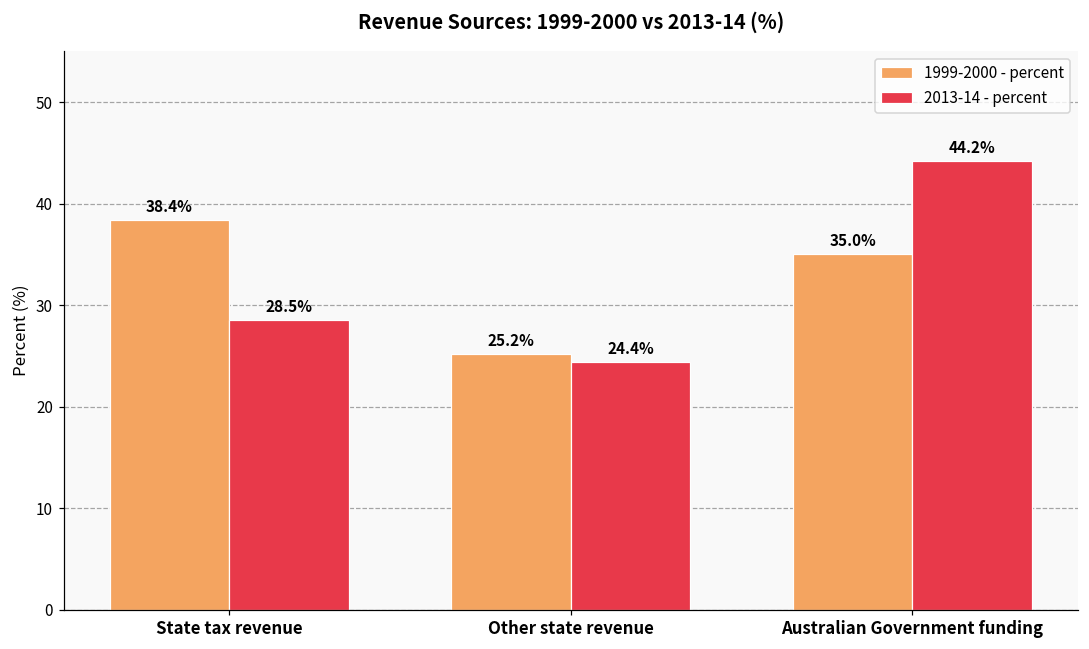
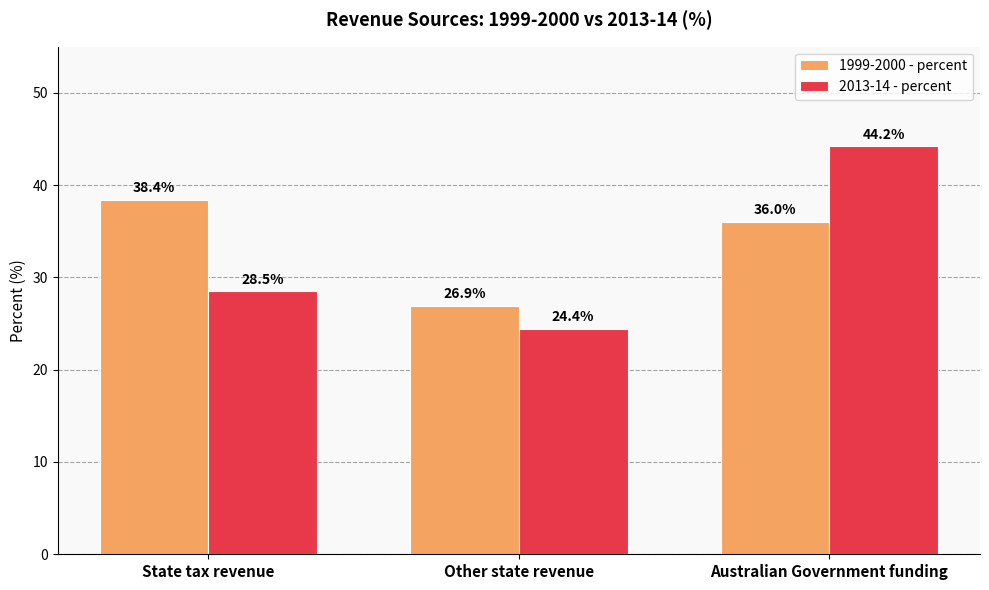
  {
    "1999-2000 - percent": {
      "State tax revenue": "38.4%",
-     "Other state revenue": "25.2%",
-     "Australian Government funding": "35.0%"
+     "Other state revenue": "26.9%",
+     "Australian Government funding": "36.0%"
    },
    "2013-14 - percent": {
      "State tax revenue": "28.5%",
      "Other state revenue": "24.4%",
      "Australian Government funding": "44.2%"
    }
  }
